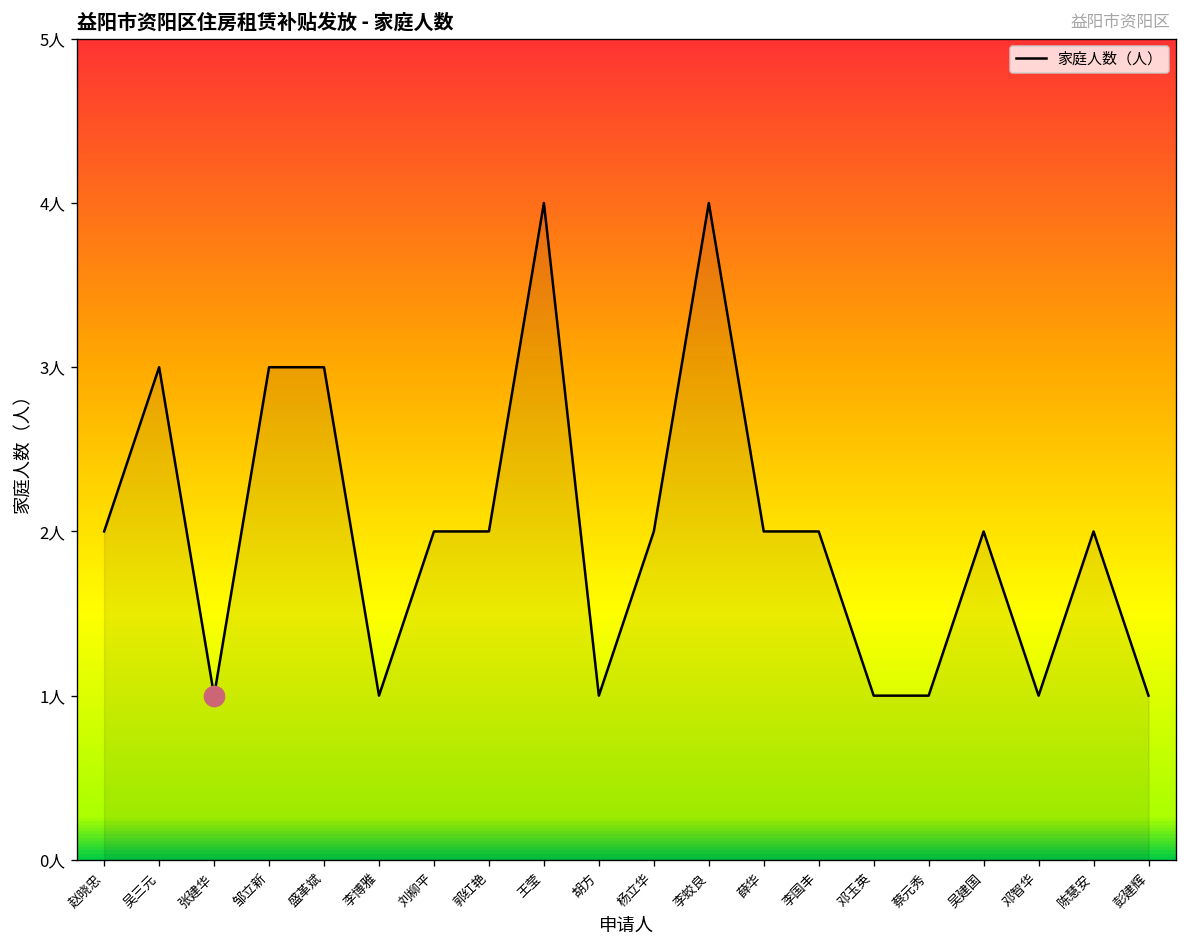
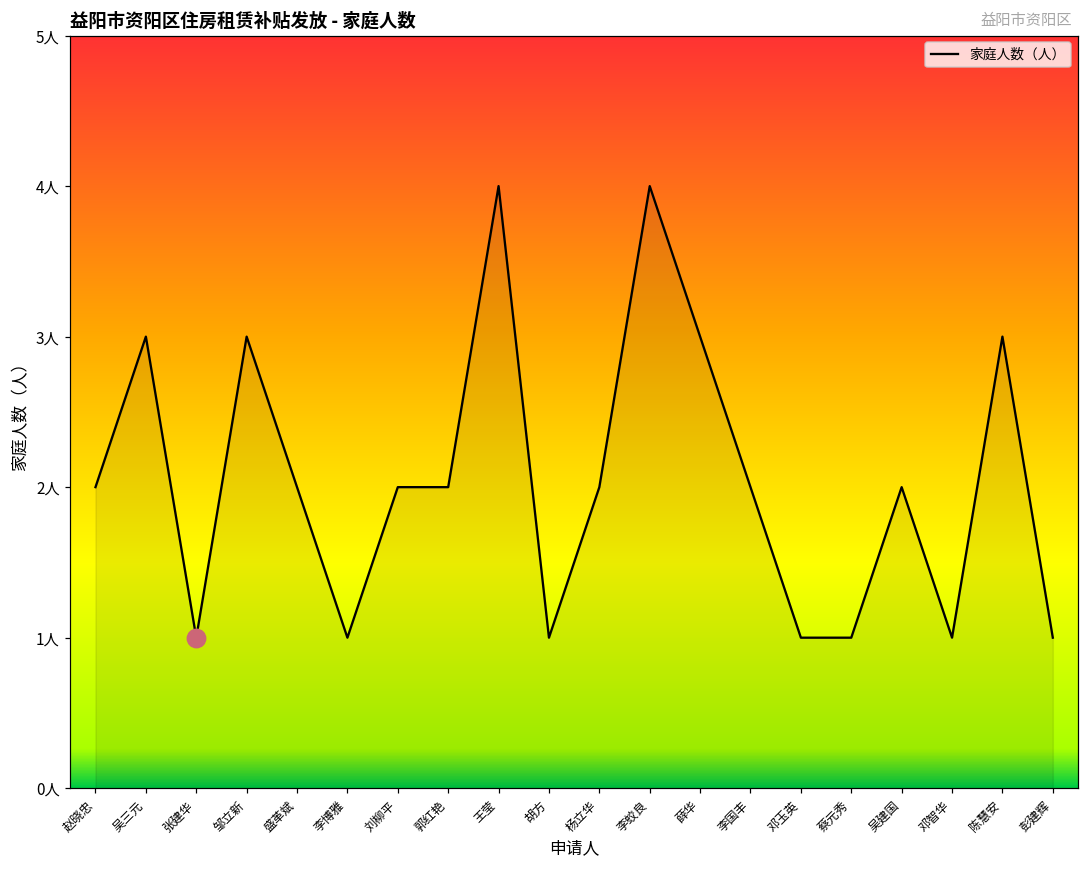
  {
    "家庭人数（人）": {
      "赵晓忠": "2人",
      "吴三元": "3人",
      "邹立新": "3人",
-     "盛革斌": "3人",
+     "盛革斌": "2人",
      "李博雅": "1人",
      "刘柳平": "2人",
      "郭红艳": "2人",
      "王莹": "4人",
      "胡方": "1人",
      "杨立华": "2人",
      "李蛟良": "4人",
-     "薛华": "2人",
+     "薛华": "3人",
      "李国丰": "2人",
      "邓玉英": "1人",
      "蔡元秀": "1人",
      "吴建国": "2人",
      "邓智华": "1人",
-     "陈慧安": "2人",
+     "陈慧安": "3人",
      "彭建辉": "1人"
    }
  }
